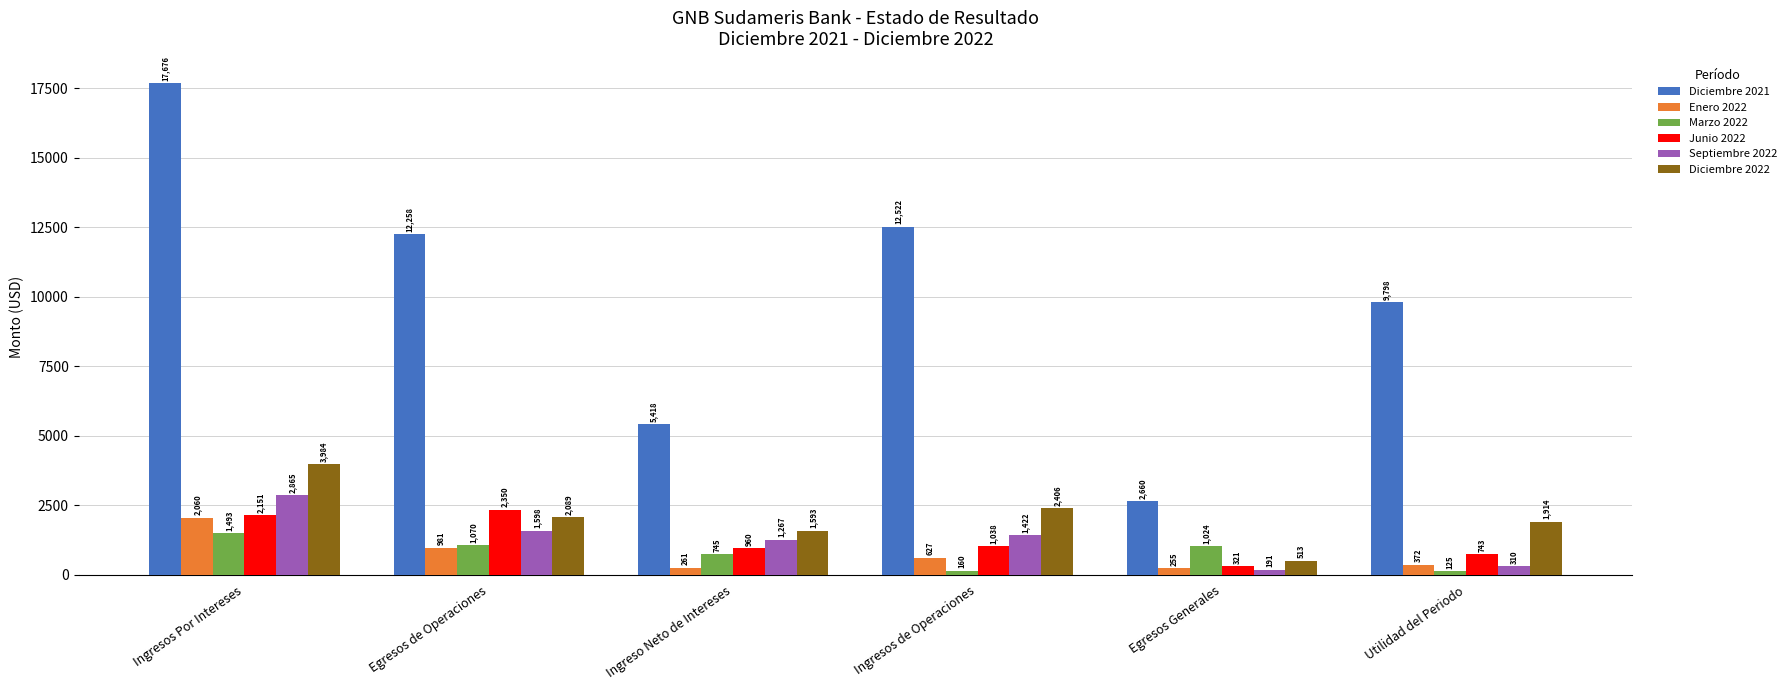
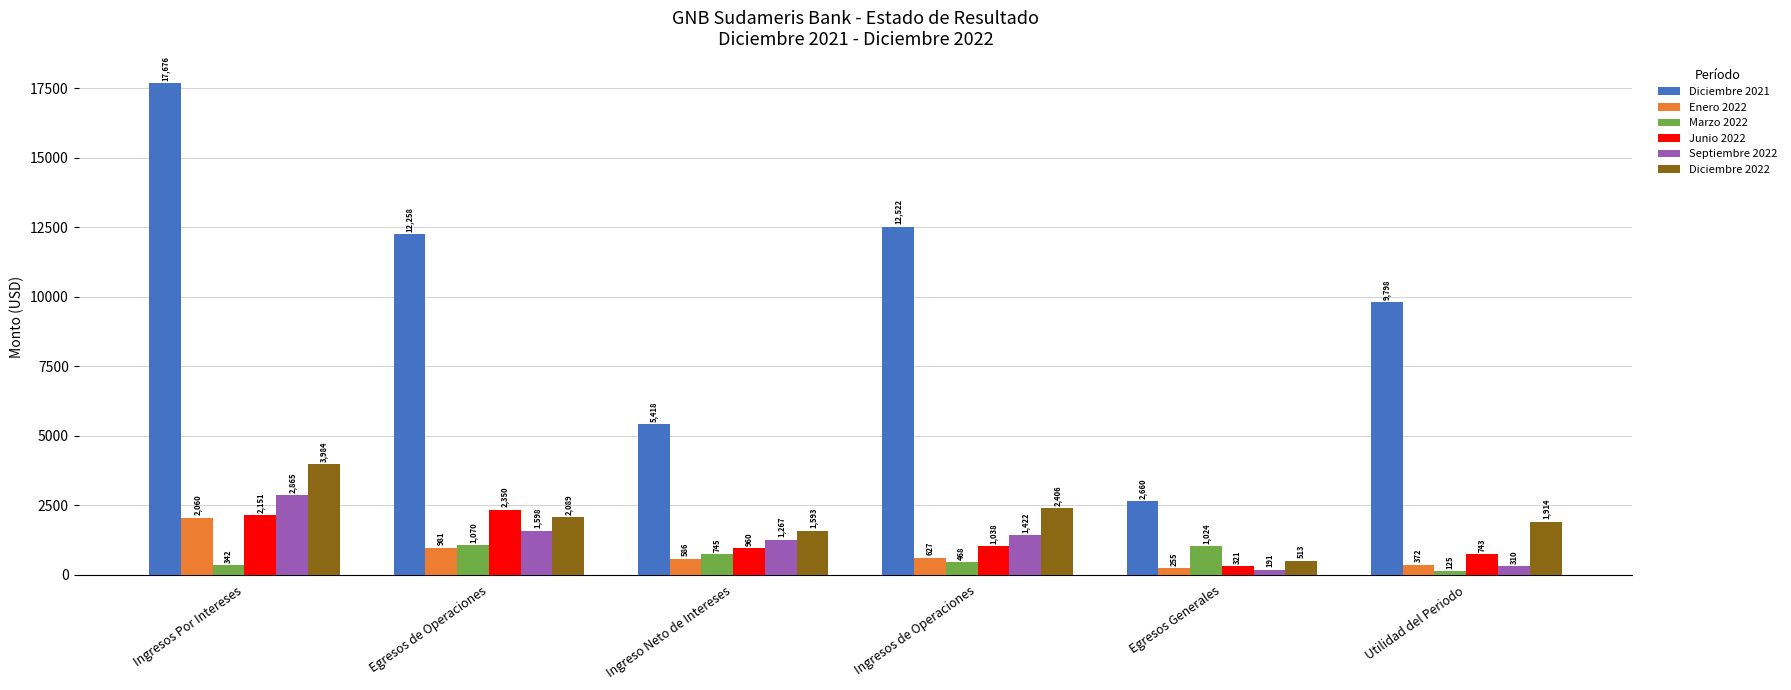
  {
    "Diciembre 2021": {
      "Ingresos Por Intereses": "17,676",
      "Egresos de Operaciones": "12,258",
      "Ingreso Neto de Intereses": "5,418",
      "Ingresos de Operaciones": "12,522",
      "Egresos Generales": "2,660",
      "Utilidad del Periodo": "9,798"
    },
    "Enero 2022": {
      "Ingresos Por Intereses": "2,060",
      "Egresos de Operaciones": "981",
-     "Ingreso Neto de Intereses": "261",
+     "Ingreso Neto de Intereses": "586",
      "Ingresos de Operaciones": "627",
      "Egresos Generales": "255",
      "Utilidad del Periodo": "372"
    },
    "Marzo 2022": {
-     "Ingresos Por Intereses": "1,493",
+     "Ingresos Por Intereses": "342",
      "Egresos de Operaciones": "1,070",
      "Ingreso Neto de Intereses": "745",
-     "Ingresos de Operaciones": "160",
+     "Ingresos de Operaciones": "468",
      "Egresos Generales": "1,024",
      "Utilidad del Periodo": "125"
    },
    "Junio 2022": {
      "Ingresos Por Intereses": "2,151",
      "Egresos de Operaciones": "2,350",
      "Ingreso Neto de Intereses": "960",
      "Ingresos de Operaciones": "1,038",
      "Egresos Generales": "321",
      "Utilidad del Periodo": "743"
    },
    "Septiembre 2022": {
      "Ingresos Por Intereses": "2,865",
      "Egresos de Operaciones": "1,598",
      "Ingreso Neto de Intereses": "1,267",
      "Ingresos de Operaciones": "1,422",
      "Egresos Generales": "191",
      "Utilidad del Periodo": "310"
    },
    "Diciembre 2022": {
      "Ingresos Por Intereses": "3,984",
      "Egresos de Operaciones": "2,089",
      "Ingreso Neto de Intereses": "1,593",
      "Ingresos de Operaciones": "2,406",
      "Egresos Generales": "513",
      "Utilidad del Periodo": "1,914"
    }
  }
